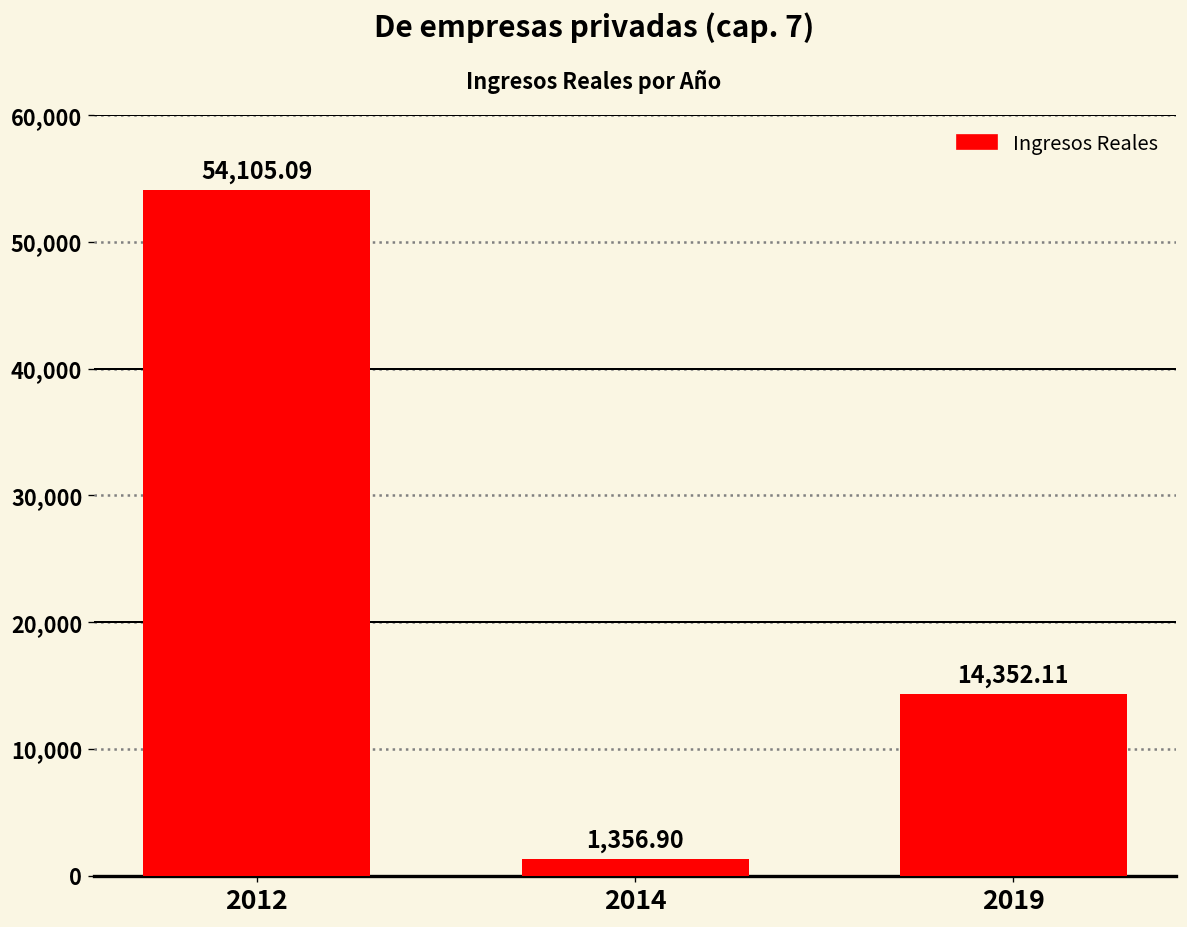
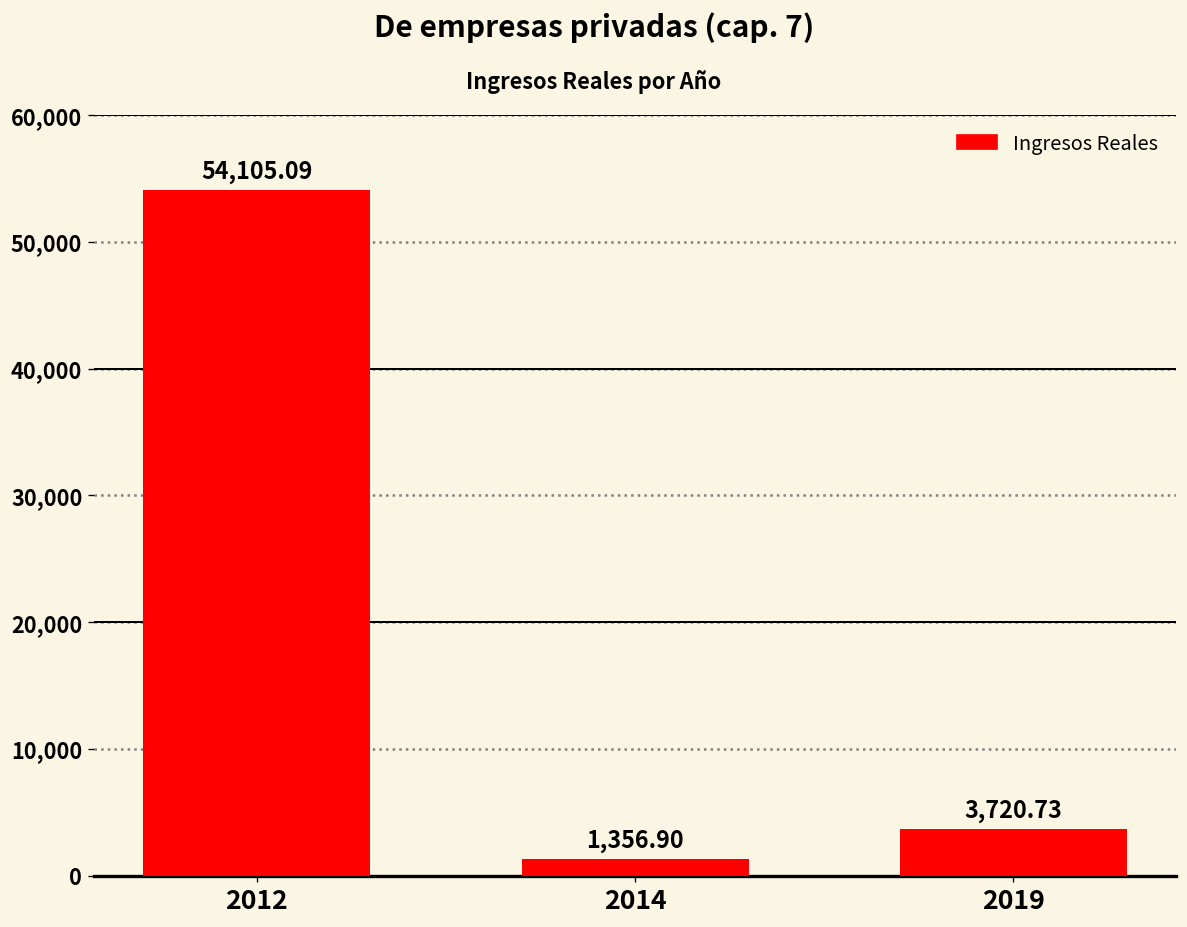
  {
    "2012": "54,105.09",
    "2014": "1,356.90",
-   "2019": "14,352.11"
+   "2019": "3,720.73"
  }
